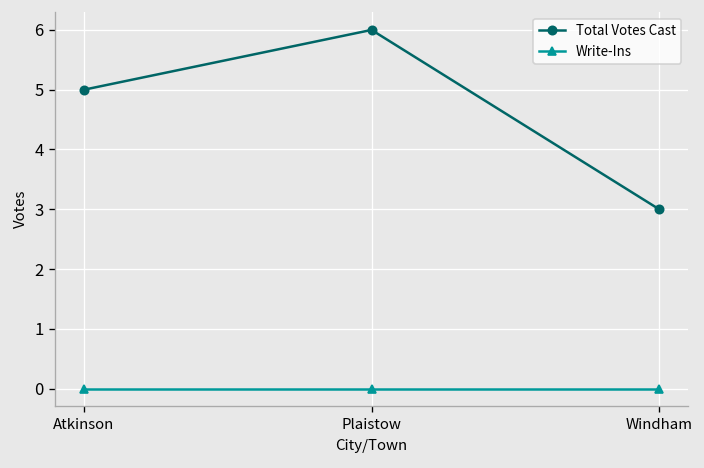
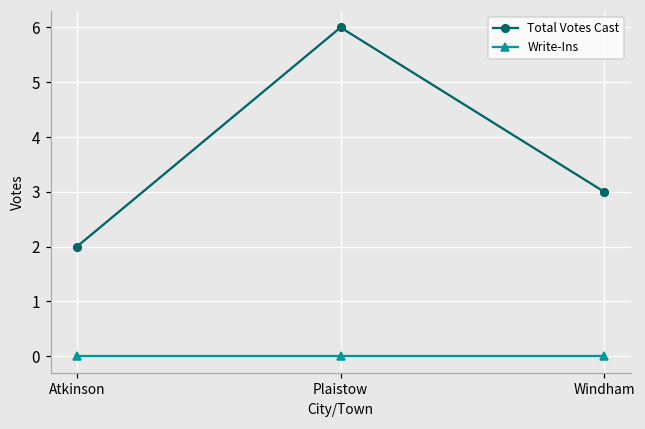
  {
    "Total Votes Cast": {
-     "Atkinson": 5,
+     "Atkinson": 2,
      "Plaistow": 6,
      "Windham": 3
    },
    "Write-Ins": {
      "Atkinson": 0,
      "Plaistow": 0,
      "Windham": 0
    }
  }
